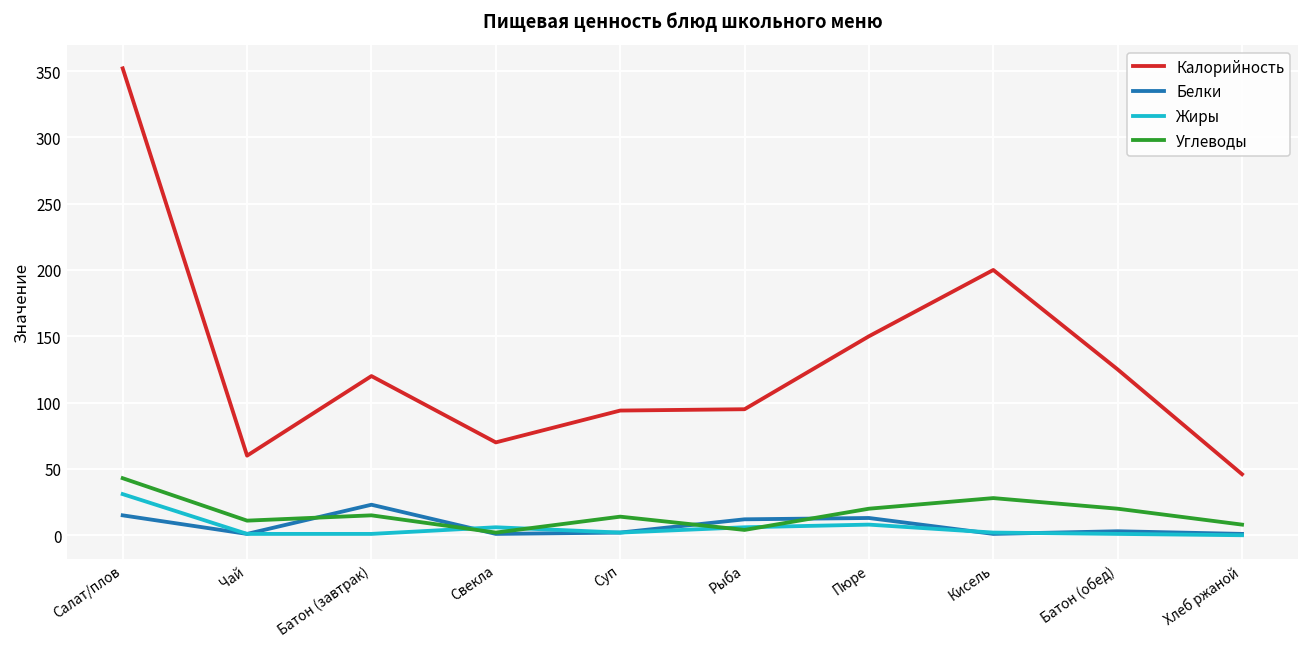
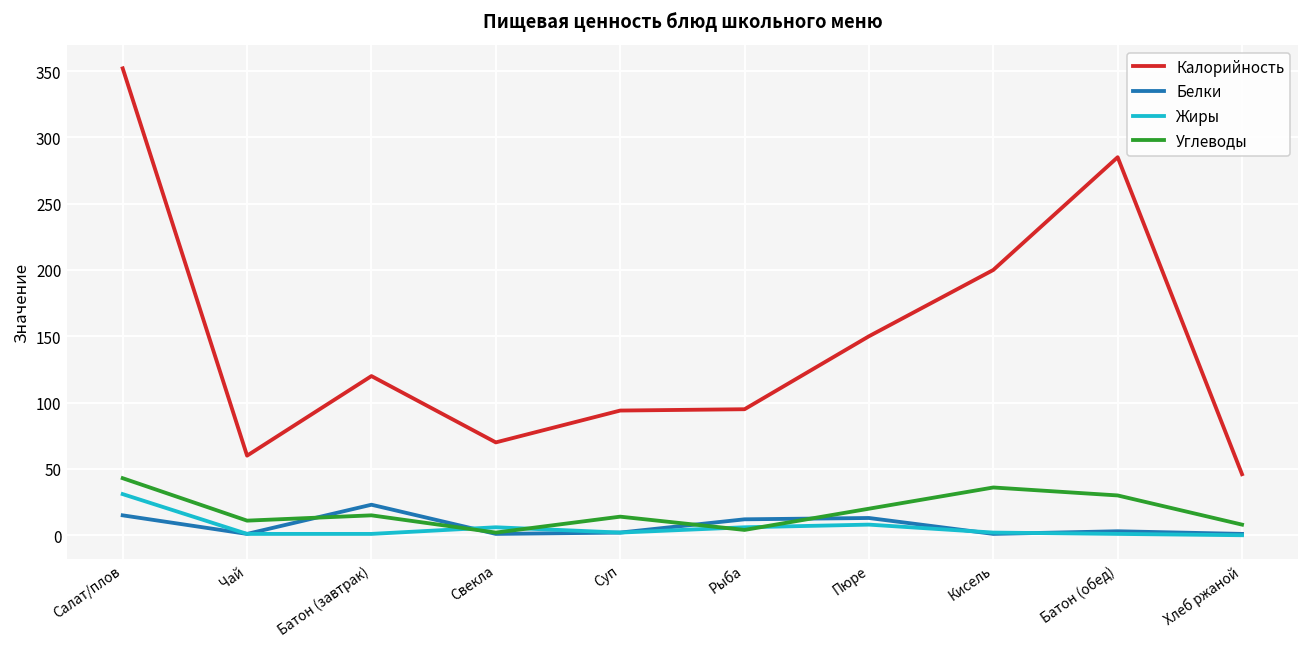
  {
    "Калорийность": {
      "Салат/плов": 352,
      "Чай": 60,
      "Батон (завтрак)": 120,
      "Свекла": 70,
      "Суп": 94,
      "Рыба": 95,
      "Пюре": 150,
      "Кисель": 200,
-     "Батон (обед)": 125,
+     "Батон (обед)": 285,
      "Хлеб ржаной": 46
    },
    "Белки": {
      "Салат/плов": 15,
      "Батон (завтрак)": 23,
      "Рыба": 12,
      "Пюре": 13
    },
    "Жиры": {
      "Салат/плов": 31,
      "Батон (завтрак)": 1,
      "Свекла": 6,
      "Пюре": 8
    },
    "Углеводы": {
      "Салат/плов": 43,
      "Чай": 11,
      "Батон (завтрак)": 15,
      "Суп": 14,
      "Пюре": 20,
-     "Кисель": 28,
-     "Батон (обед)": 20,
+     "Кисель": 36,
+     "Батон (обед)": 30,
      "Хлеб ржаной": 8
    }
  }
